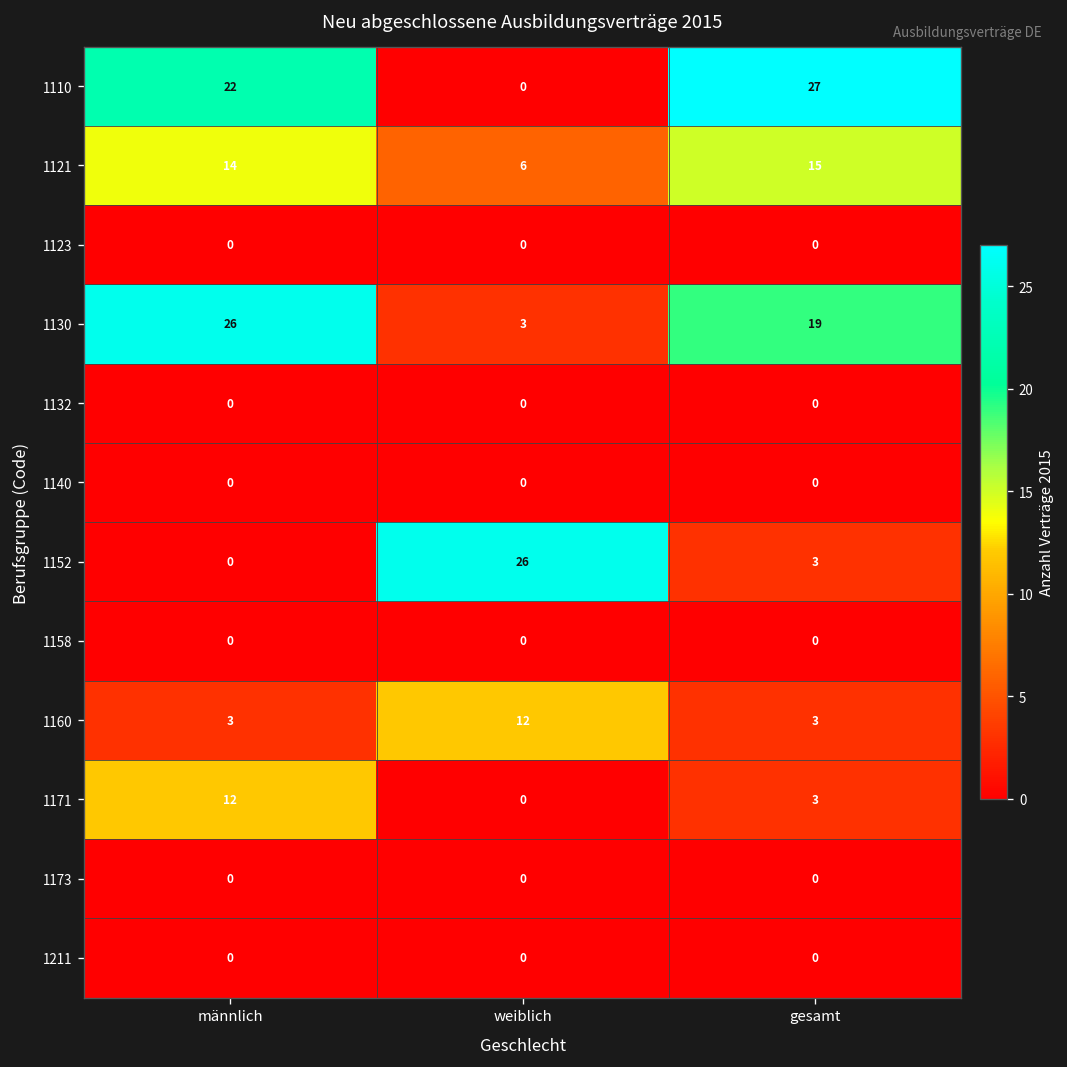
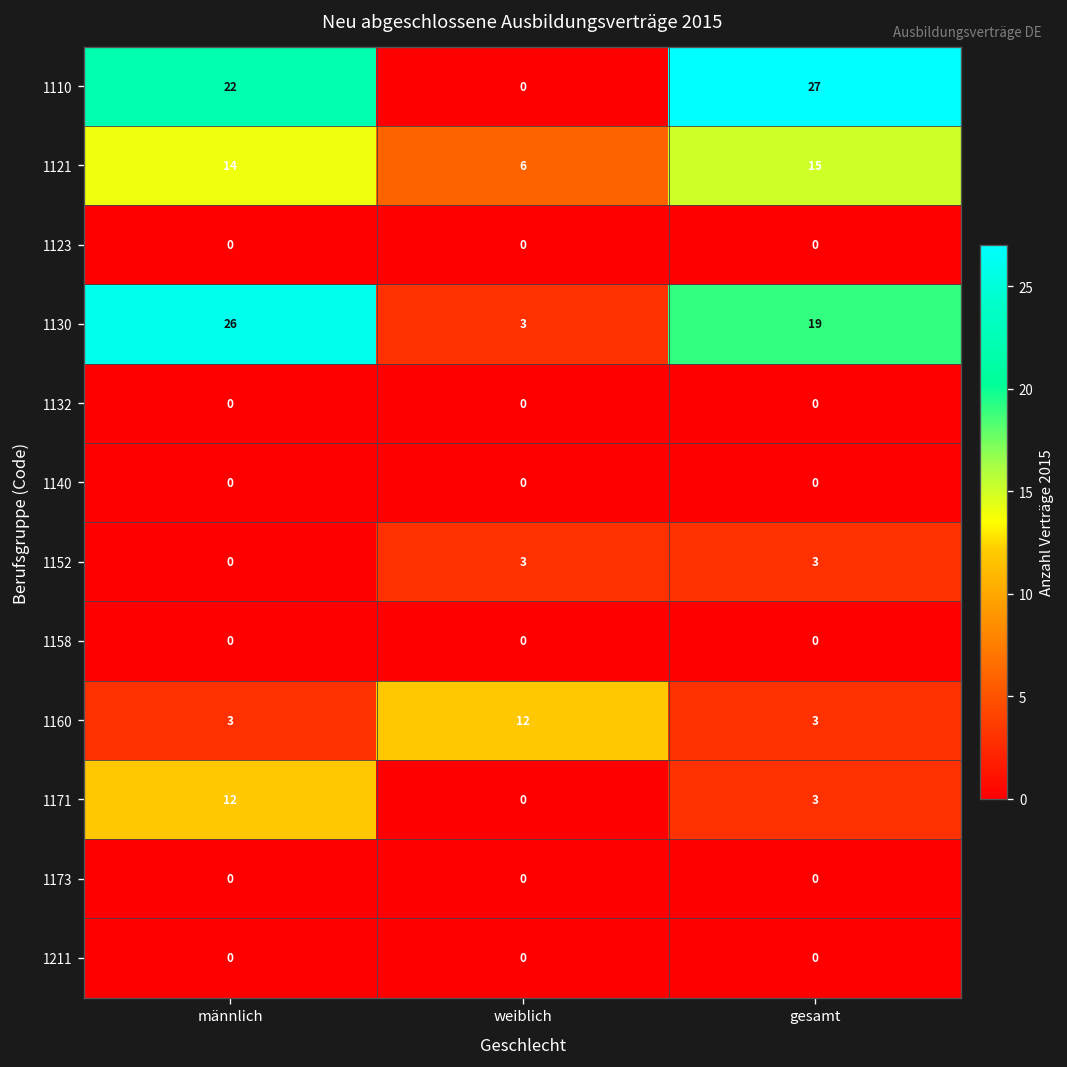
  {
    "1110": {
      "männlich": 22,
      "weiblich": 0,
      "gesamt": 27
    },
    "1121": {
      "männlich": 14,
      "weiblich": 6,
      "gesamt": 15
    },
    "1123": {
      "männlich": 0,
      "weiblich": 0,
      "gesamt": 0
    },
    "1130": {
      "männlich": 26,
      "weiblich": 3,
      "gesamt": 19
    },
    "1132": {
      "männlich": 0,
      "weiblich": 0,
      "gesamt": 0
    },
    "1140": {
      "männlich": 0,
      "weiblich": 0,
      "gesamt": 0
    },
    "1152": {
      "männlich": 0,
-     "weiblich": 26,
+     "weiblich": 3,
      "gesamt": 3
    },
    "1158": {
      "männlich": 0,
      "weiblich": 0,
      "gesamt": 0
    },
    "1160": {
      "männlich": 3,
      "weiblich": 12,
      "gesamt": 3
    },
    "1171": {
      "männlich": 12,
      "weiblich": 0,
      "gesamt": 3
    },
    "1173": {
      "männlich": 0,
      "weiblich": 0,
      "gesamt": 0
    },
    "1211": {
      "männlich": 0,
      "weiblich": 0,
      "gesamt": 0
    }
  }
